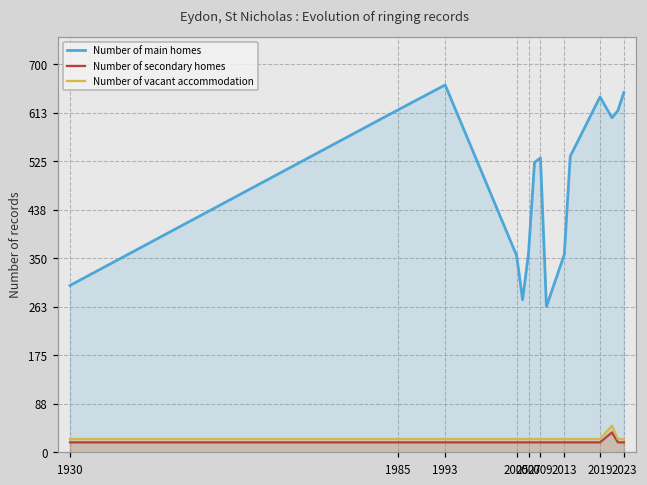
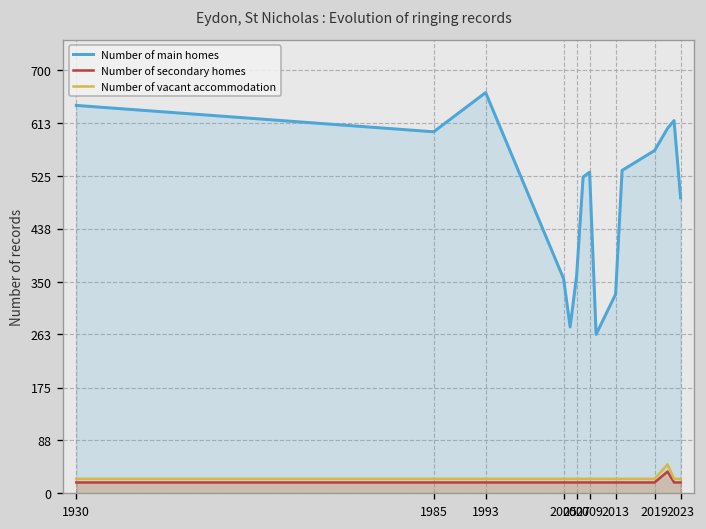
  {
    "Number of main homes": {
-     "1930": 300,
-     "1985": 620,
+     "1930": 640,
+     "1985": 600,
      "1993": 660,
-     "2013": 360,
-     "2019": 640,
-     "2023": 650
+     "2013": 330,
+     "2019": 570,
+     "2023": 490
    },
    "Number of secondary homes": {
      "1930": 20,
      "1985": 20,
      "1993": 20,
      "2013": 20,
      "2019": 20,
      "2023": 20
    },
    "Number of vacant accommodation": {
      "1930": 20,
      "1985": 20,
      "1993": 20,
      "2013": 20,
      "2019": 20,
      "2023": 20
    }
  }
